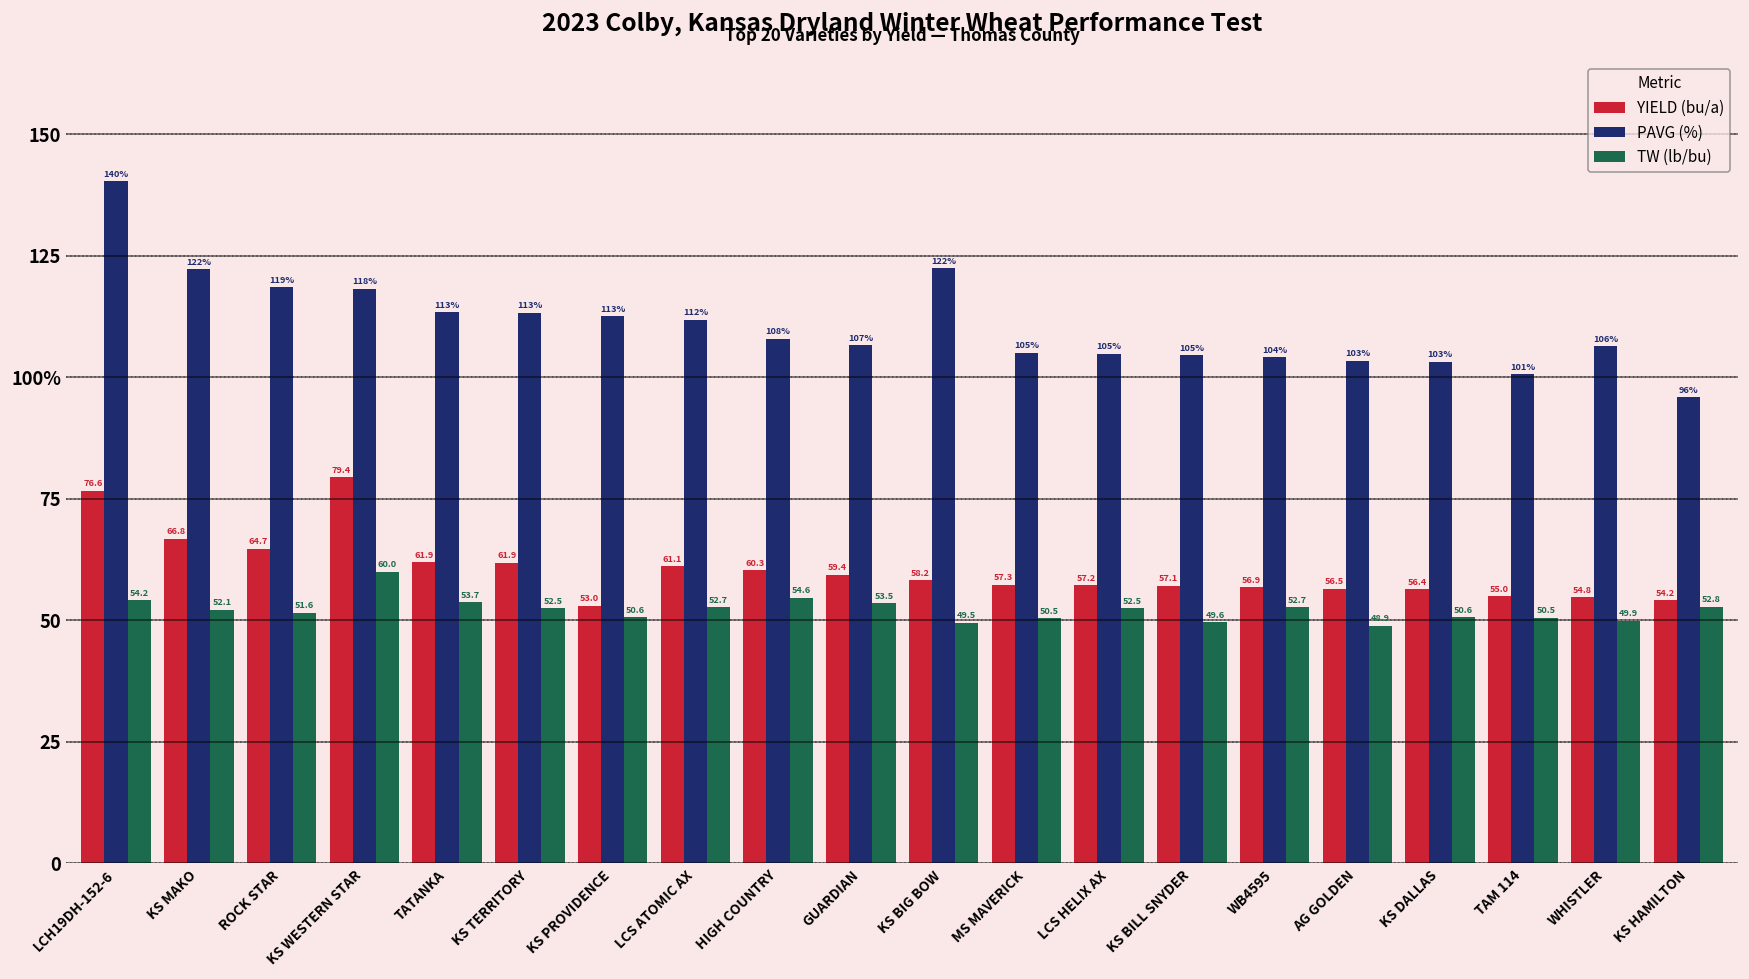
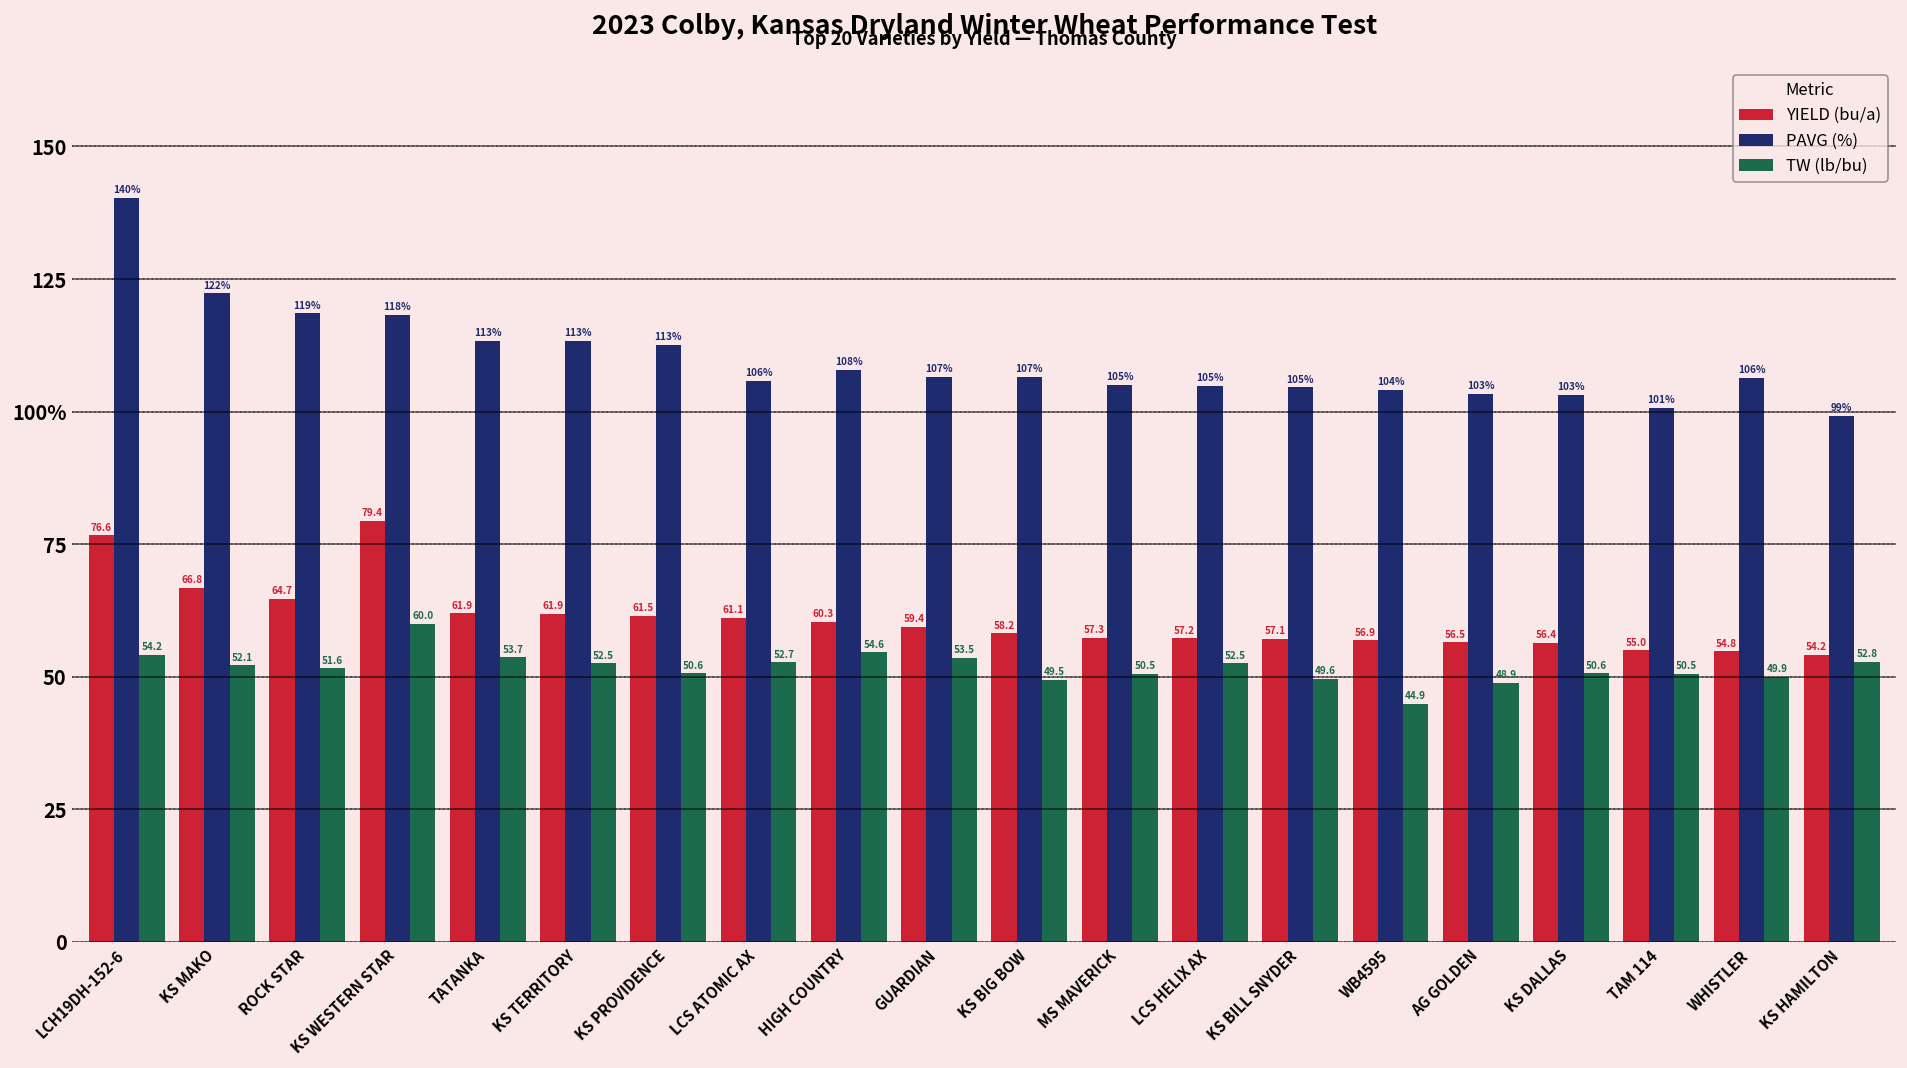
  {
    "YIELD (bu/a)": {
      "LCH19DH-152-6": "76.6",
      "KS MAKO": "66.8",
      "ROCK STAR": "64.7",
      "KS WESTERN STAR": "79.4",
      "TATANKA": "61.9",
      "KS TERRITORY": "61.9",
-     "KS PROVIDENCE": "53.0",
+     "KS PROVIDENCE": "61.5",
      "LCS ATOMIC AX": "61.1",
      "HIGH COUNTRY": "60.3",
      "GUARDIAN": "59.4",
      "KS BIG BOW": "58.2",
      "MS MAVERICK": "57.3",
      "LCS HELIX AX": "57.2",
      "KS BILL SNYDER": "57.1",
      "WB4595": "56.9",
      "AG GOLDEN": "56.5",
      "KS DALLAS": "56.4",
      "TAM 114": "55.0",
      "WHISTLER": "54.8",
      "KS HAMILTON": "54.2"
    },
    "PAVG (%)": {
      "LCH19DH-152-6": "140%",
      "KS MAKO": "122%",
      "ROCK STAR": "119%",
      "KS WESTERN STAR": "118%",
      "TATANKA": "113%",
      "KS TERRITORY": "113%",
      "KS PROVIDENCE": "113%",
-     "LCS ATOMIC AX": "112%",
+     "LCS ATOMIC AX": "106%",
      "HIGH COUNTRY": "108%",
      "GUARDIAN": "107%",
-     "KS BIG BOW": "122%",
+     "KS BIG BOW": "107%",
      "MS MAVERICK": "105%",
      "LCS HELIX AX": "105%",
      "KS BILL SNYDER": "105%",
      "WB4595": "104%",
      "AG GOLDEN": "103%",
      "KS DALLAS": "103%",
      "TAM 114": "101%",
      "WHISTLER": "106%",
-     "KS HAMILTON": "96%"
+     "KS HAMILTON": "99%"
    },
    "TW (lb/bu)": {
      "LCH19DH-152-6": "54.2",
      "KS MAKO": "52.1",
      "ROCK STAR": "51.6",
      "KS WESTERN STAR": "60.0",
      "TATANKA": "53.7",
      "KS TERRITORY": "52.5",
      "KS PROVIDENCE": "50.6",
      "LCS ATOMIC AX": "52.7",
      "HIGH COUNTRY": "54.6",
      "GUARDIAN": "53.5",
      "KS BIG BOW": "49.5",
      "MS MAVERICK": "50.5",
      "LCS HELIX AX": "52.5",
      "KS BILL SNYDER": "49.6",
-     "WB4595": "52.7",
+     "WB4595": "44.9",
      "AG GOLDEN": "48.9",
      "KS DALLAS": "50.6",
      "TAM 114": "50.5",
      "WHISTLER": "49.9",
      "KS HAMILTON": "52.8"
    }
  }
